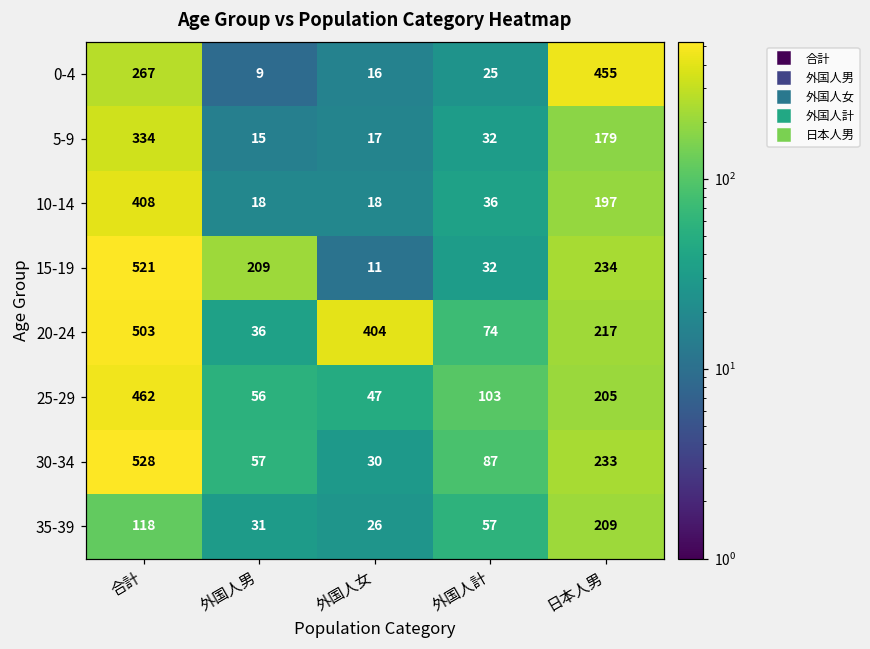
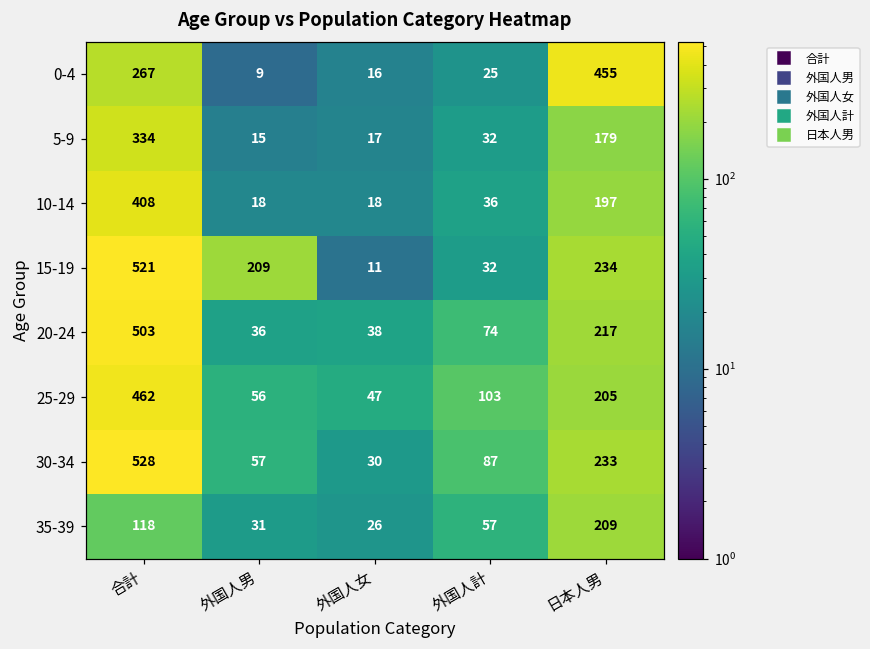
  {
    "0-4": {
      "合計": 267,
      "外国人男": 9,
      "外国人女": 16,
      "外国人計": 25,
      "日本人男": 455
    },
    "5-9": {
      "合計": 334,
      "外国人男": 15,
      "外国人女": 17,
      "外国人計": 32,
      "日本人男": 179
    },
    "10-14": {
      "合計": 408,
      "外国人男": 18,
      "外国人女": 18,
      "外国人計": 36,
      "日本人男": 197
    },
    "15-19": {
      "合計": 521,
      "外国人男": 209,
      "外国人女": 11,
      "外国人計": 32,
      "日本人男": 234
    },
    "20-24": {
      "合計": 503,
      "外国人男": 36,
-     "外国人女": 404,
+     "外国人女": 38,
      "外国人計": 74,
      "日本人男": 217
    },
    "25-29": {
      "合計": 462,
      "外国人男": 56,
      "外国人女": 47,
      "外国人計": 103,
      "日本人男": 205
    },
    "30-34": {
      "合計": 528,
      "外国人男": 57,
      "外国人女": 30,
      "外国人計": 87,
      "日本人男": 233
    },
    "35-39": {
      "合計": 118,
      "外国人男": 31,
      "外国人女": 26,
      "外国人計": 57,
      "日本人男": 209
    }
  }
